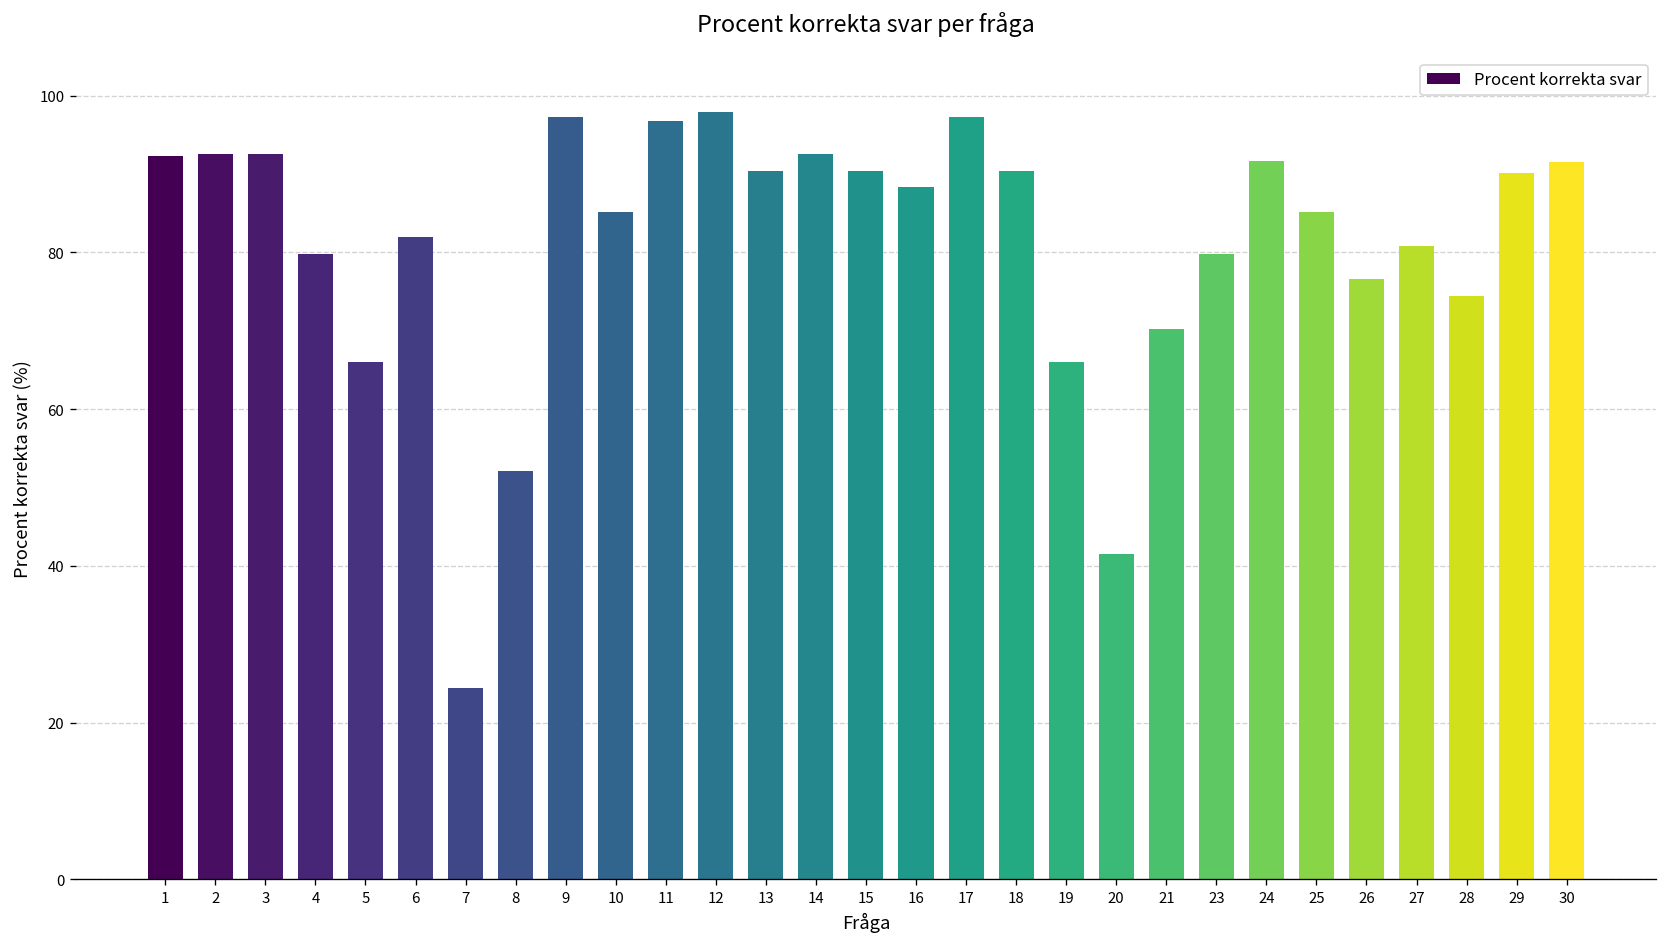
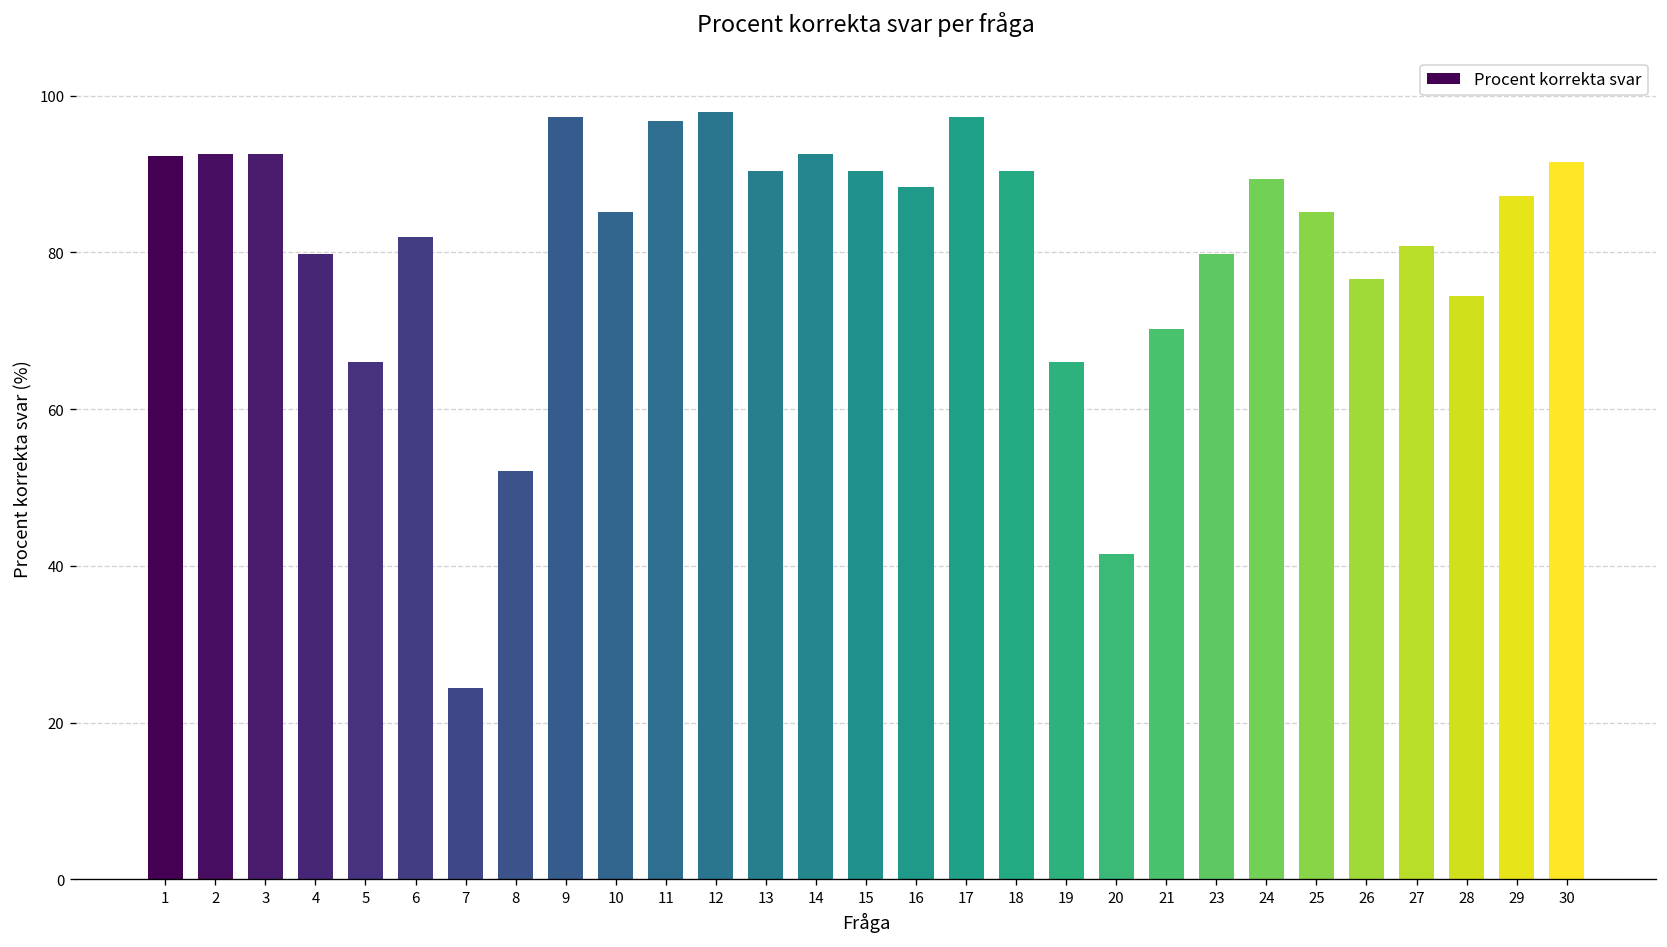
  {
    "1": 92,
    "2": 93,
    "3": 93,
    "4": 80,
    "5": 66,
    "6": 82,
    "7": 24,
    "8": 52,
    "9": 97,
    "10": 85,
    "11": 97,
    "12": 98,
    "13": 90,
    "14": 93,
    "15": 90,
    "16": 88,
    "17": 97,
    "18": 90,
    "19": 66,
    "20": 41,
    "21": 70,
    "23": 80,
-   "24": 92,
+   "24": 89,
    "25": 85,
    "26": 77,
    "27": 81,
    "28": 74,
-   "29": 90,
+   "29": 87,
    "30": 91
  }
